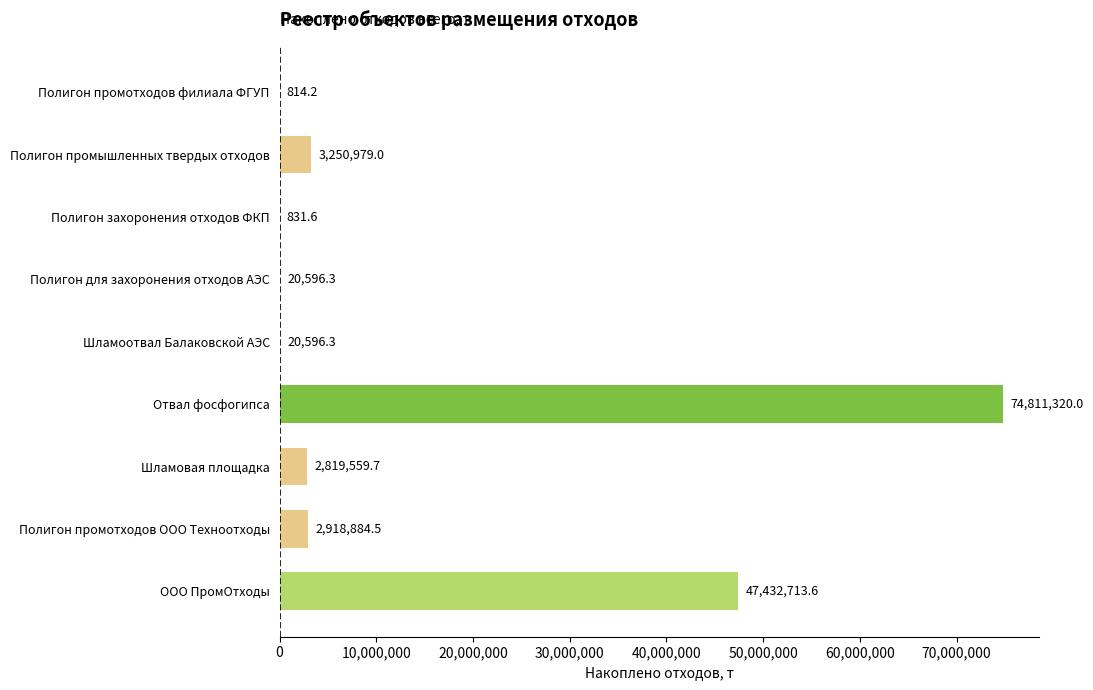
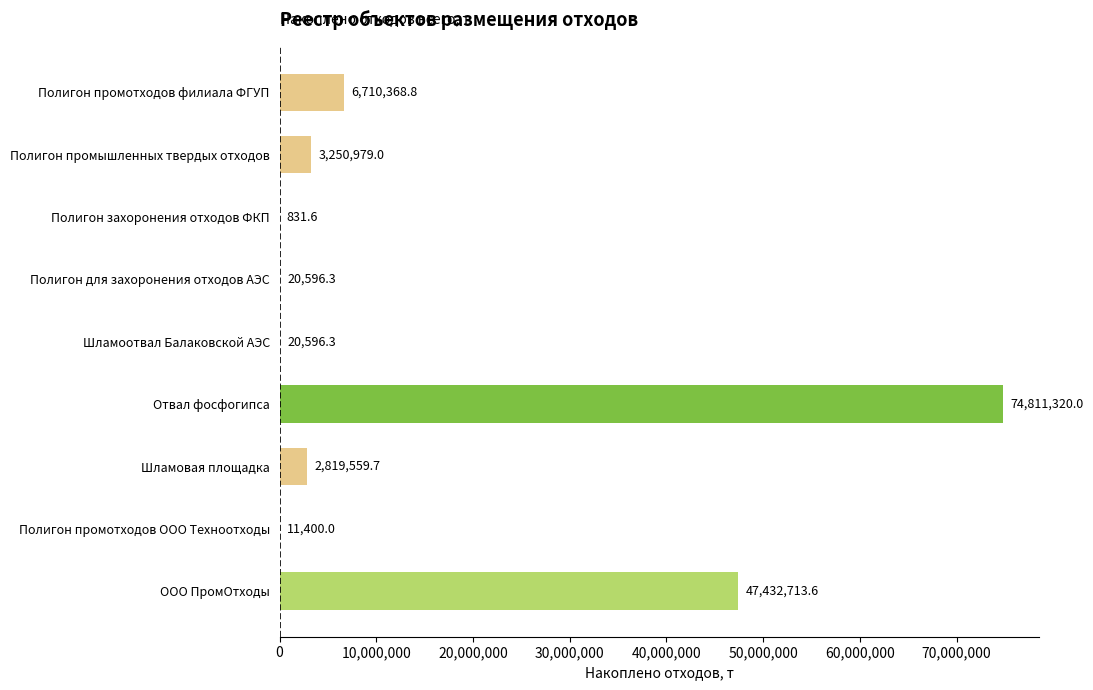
  {
-   "Полигон промотходов филиала ФГУП": "814.2",
+   "Полигон промотходов филиала ФГУП": "6,710,368.8",
    "Полигон промышленных твердых отходов": "3,250,979.0",
    "Полигон захоронения отходов ФКП": "831.6",
    "Полигон для захоронения отходов АЭС": "20,596.3",
    "Шламоотвал Балаковской АЭС": "20,596.3",
    "Отвал фосфогипса": "74,811,320.0",
    "Шламовая площадка": "2,819,559.7",
-   "Полигон промотходов ООО Техноотходы": "2,918,884.5",
+   "Полигон промотходов ООО Техноотходы": "11,400.0",
    "ООО ПромОтходы": "47,432,713.6"
  }
